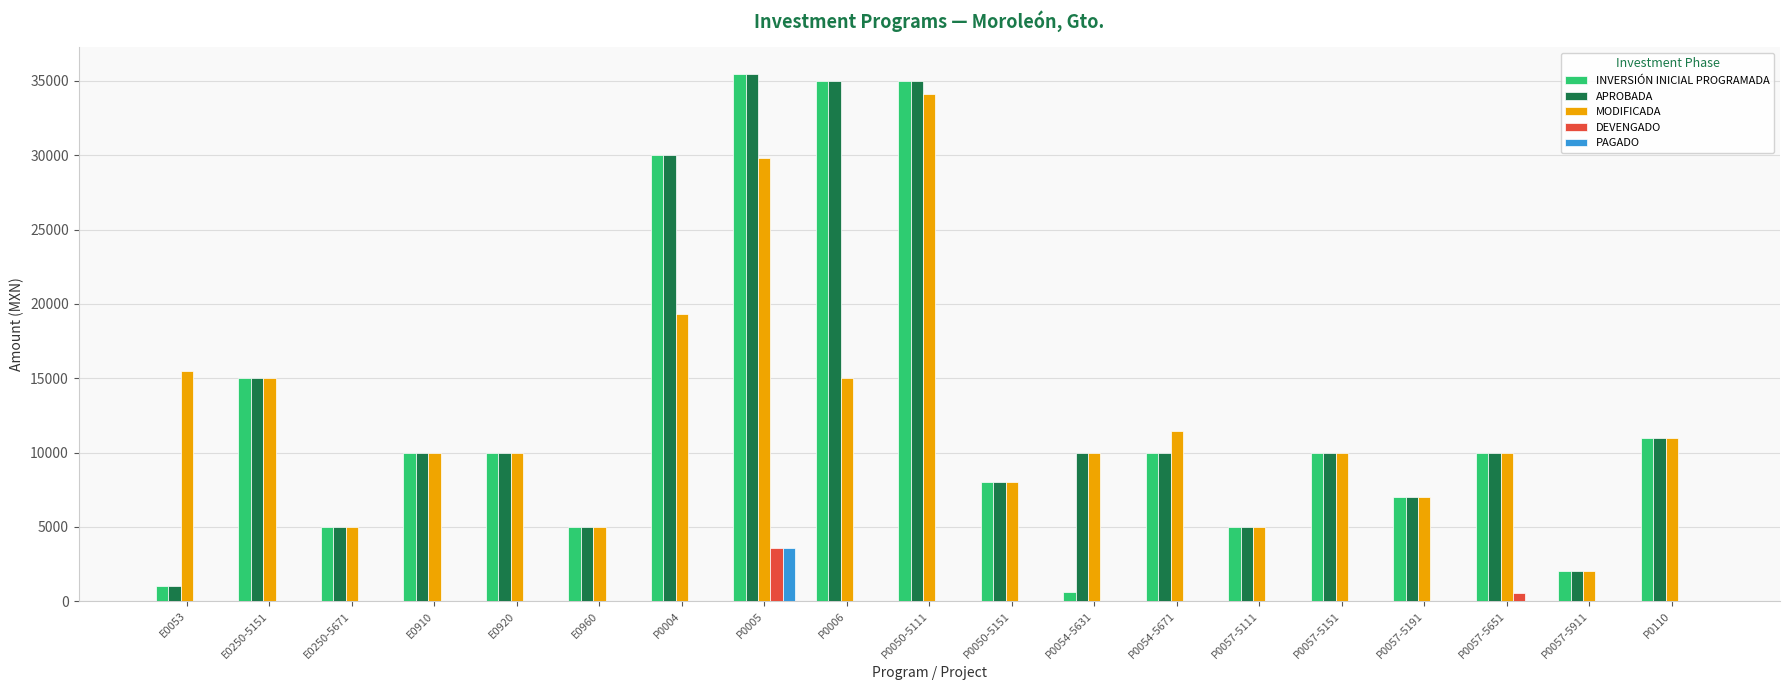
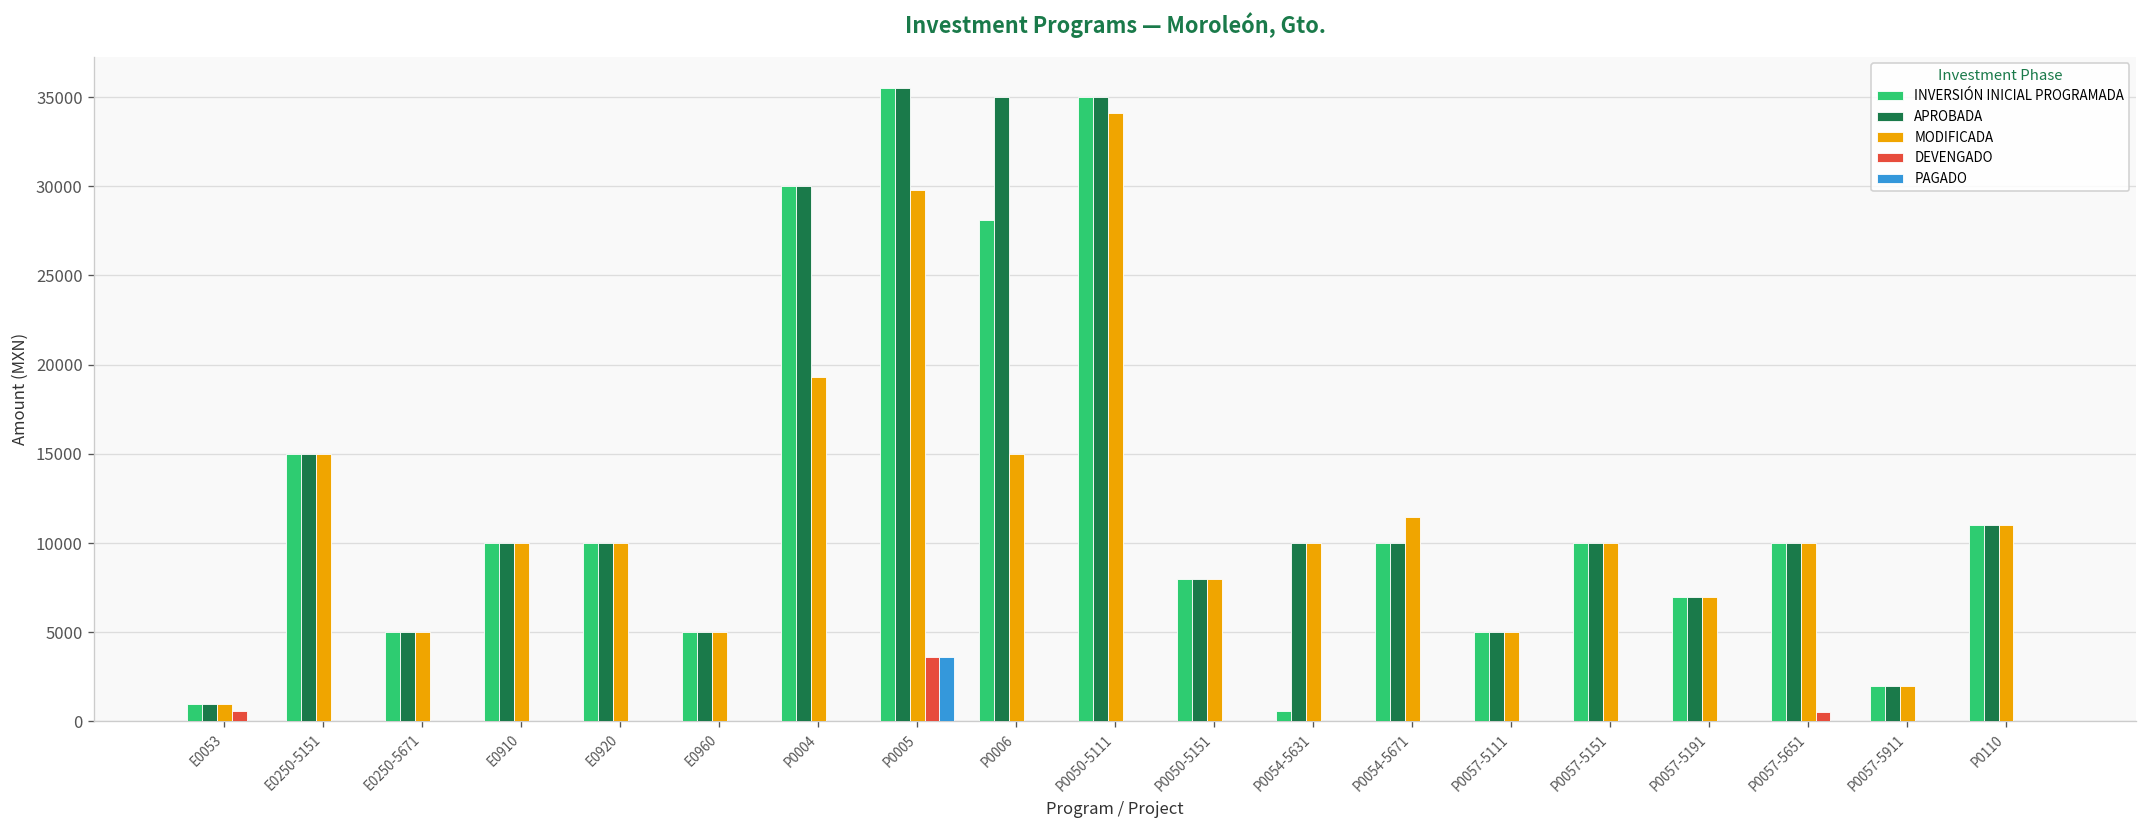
  {
    "INVERSIÓN INICIAL PROGRAMADA": {
      "E0053": 1000,
      "E0250-5151": 15000,
      "E0250-5671": 5000,
      "E0910": 10000,
      "E0920": 10000,
      "E0960": 5000,
      "P0004": 30000,
      "P0005": 35500,
-     "P0006": 35000,
+     "P0006": 28100,
      "P0050-5111": 35000,
      "P0050-5151": 8000,
      "P0054-5631": 600,
      "P0054-5671": 10000,
      "P0057-5111": 5000,
      "P0057-5151": 10000,
      "P0057-5191": 7000,
      "P0057-5651": 10000,
      "P0057-5911": 2000,
      "P0110": 11000
    },
    "APROBADA": {
      "E0053": 1000,
      "E0250-5151": 15000,
      "E0250-5671": 5000,
      "E0910": 10000,
      "E0920": 10000,
      "E0960": 5000,
      "P0004": 30000,
      "P0005": 35500,
      "P0006": 35000,
      "P0050-5111": 35000,
      "P0050-5151": 8000,
      "P0054-5631": 10000,
      "P0054-5671": 10000,
      "P0057-5111": 5000,
      "P0057-5151": 10000,
      "P0057-5191": 7000,
      "P0057-5651": 10000,
      "P0057-5911": 2000,
      "P0110": 11000
    },
    "MODIFICADA": {
-     "E0053": 15500,
+     "E0053": 1000,
      "E0250-5151": 15000,
      "E0250-5671": 5000,
      "E0910": 10000,
      "E0920": 10000,
      "E0960": 5000,
      "P0004": 19300,
      "P0005": 29800,
      "P0006": 15000,
      "P0050-5111": 34100,
      "P0050-5151": 8000,
      "P0054-5631": 10000,
      "P0054-5671": 11400,
      "P0057-5111": 5000,
      "P0057-5151": 10000,
      "P0057-5191": 7000,
      "P0057-5651": 10000,
      "P0057-5911": 2000,
      "P0110": 11000
    },
    "DEVENGADO": {
-     "E0053": 0,
+     "E0053": 600,
      "E0250-5151": 0,
      "E0250-5671": 0,
      "E0910": 0,
      "E0920": 0,
      "E0960": 0,
      "P0004": 0,
      "P0005": 3600,
      "P0006": 0,
      "P0050-5111": 0,
      "P0050-5151": 0,
      "P0054-5631": 0,
      "P0054-5671": 0,
      "P0057-5111": 0,
      "P0057-5151": 0,
      "P0057-5191": 0,
      "P0057-5651": 500,
      "P0057-5911": 0,
      "P0110": 0
    },
    "PAGADO": {
      "E0053": 0,
      "E0250-5151": 0,
      "E0250-5671": 0,
      "E0910": 0,
      "E0920": 0,
      "E0960": 0,
      "P0004": 0,
      "P0005": 3600,
      "P0006": 0,
      "P0050-5111": 0,
      "P0050-5151": 0,
      "P0054-5631": 0,
      "P0054-5671": 0,
      "P0057-5111": 0,
      "P0057-5151": 0,
      "P0057-5191": 0,
      "P0057-5651": 0,
      "P0057-5911": 0,
      "P0110": 0
    }
  }
